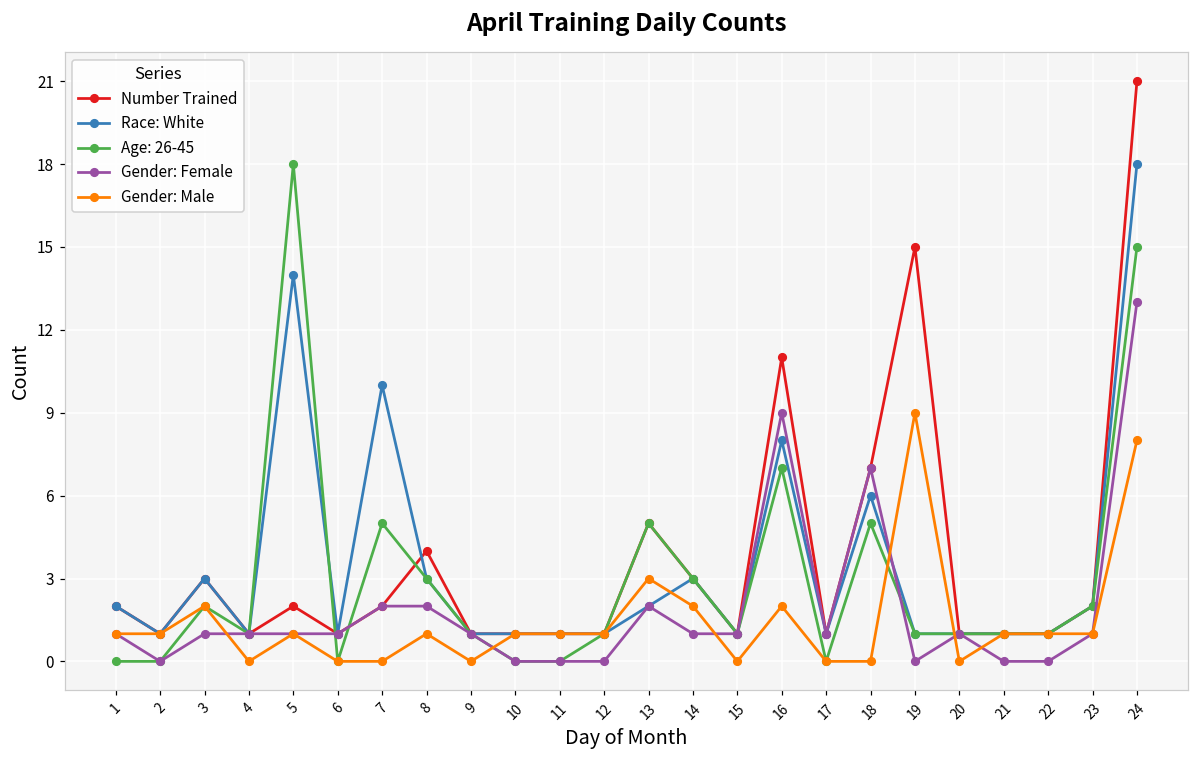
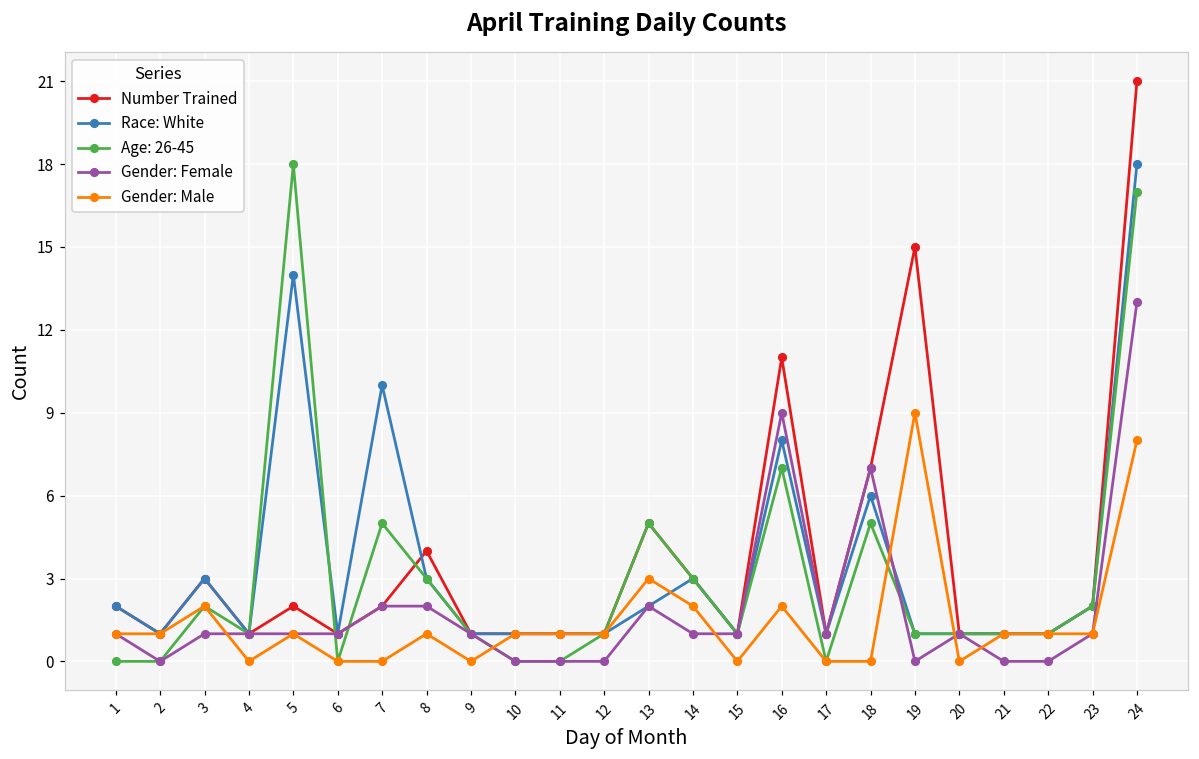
  {
    "Number Trained": {
      "5": 2,
      "8": 4,
      "16": 11,
      "19": 15,
      "24": 21
    },
    "Race: White": {
      "5": 14,
      "7": 10,
      "16": 8,
      "18": 6,
      "24": 18
    },
    "Age: 26-45": {
      "1": 0,
      "5": 18,
      "7": 5,
      "16": 7,
      "18": 5,
-     "24": 15
+     "24": 17
    },
    "Gender: Female": {
      "3": 1,
      "8": 2,
      "12": 0,
      "14": 1,
      "16": 9,
      "19": 0,
      "21": 0,
      "22": 0,
      "24": 13
    },
    "Gender: Male": {
      "4": 0,
      "7": 0,
      "8": 1,
      "9": 0,
      "13": 3,
      "14": 2,
      "15": 0,
      "16": 2,
      "18": 0,
      "19": 9,
      "20": 0,
      "24": 8
    }
  }
